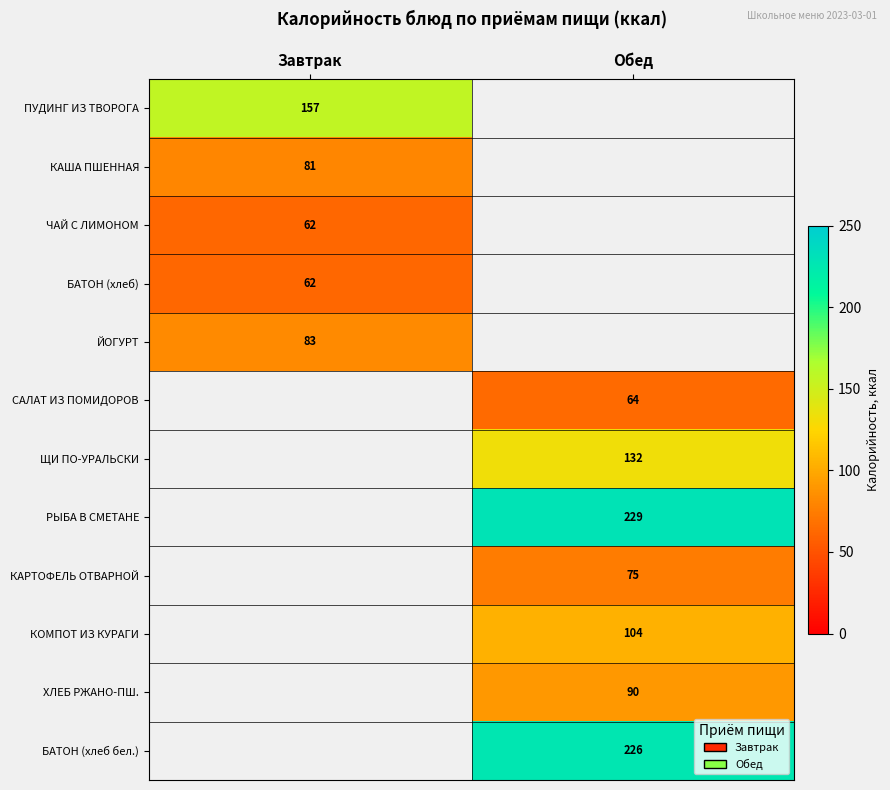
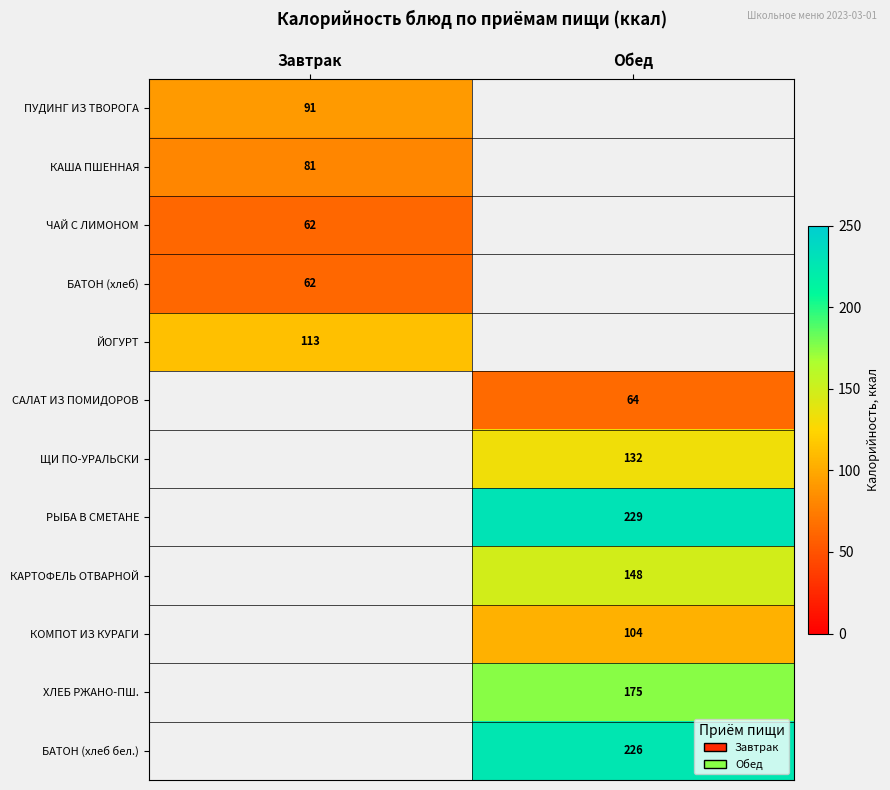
  {
    "ПУДИНГ ИЗ ТВОРОГА": {
-     "Завтрак": 157
+     "Завтрак": 91
    },
    "КАША ПШЕННАЯ": {
      "Завтрак": 81
    },
    "ЧАЙ С ЛИМОНОМ": {
      "Завтрак": 62
    },
    "БАТОН (хлеб)": {
      "Завтрак": 62
    },
    "ЙОГУРТ": {
-     "Завтрак": 83
+     "Завтрак": 113
    },
    "САЛАТ ИЗ ПОМИДОРОВ": {
      "Обед": 64
    },
    "ЩИ ПО-УРАЛЬСКИ": {
      "Обед": 132
    },
    "РЫБА В СМЕТАНЕ": {
      "Обед": 229
    },
    "КАРТОФЕЛЬ ОТВАРНОЙ": {
-     "Обед": 75
+     "Обед": 148
    },
    "КОМПОТ ИЗ КУРАГИ": {
      "Обед": 104
    },
    "ХЛЕБ РЖАНО-ПШ.": {
-     "Обед": 90
+     "Обед": 175
    },
    "БАТОН (хлеб бел.)": {
      "Обед": 226
    }
  }
